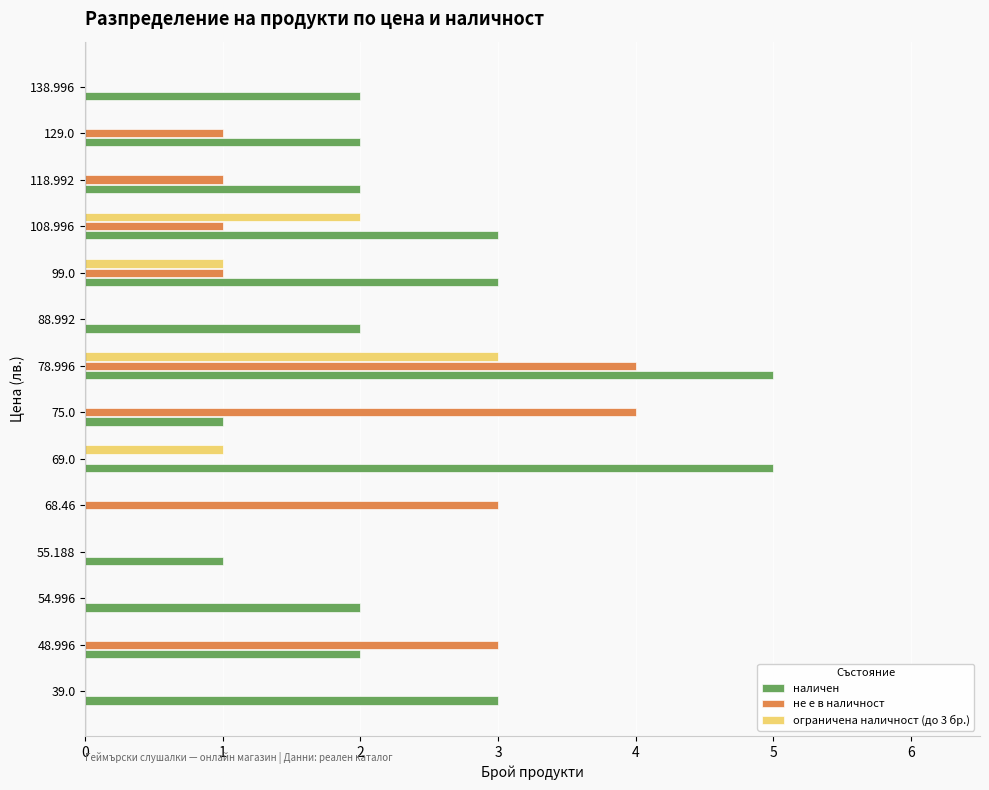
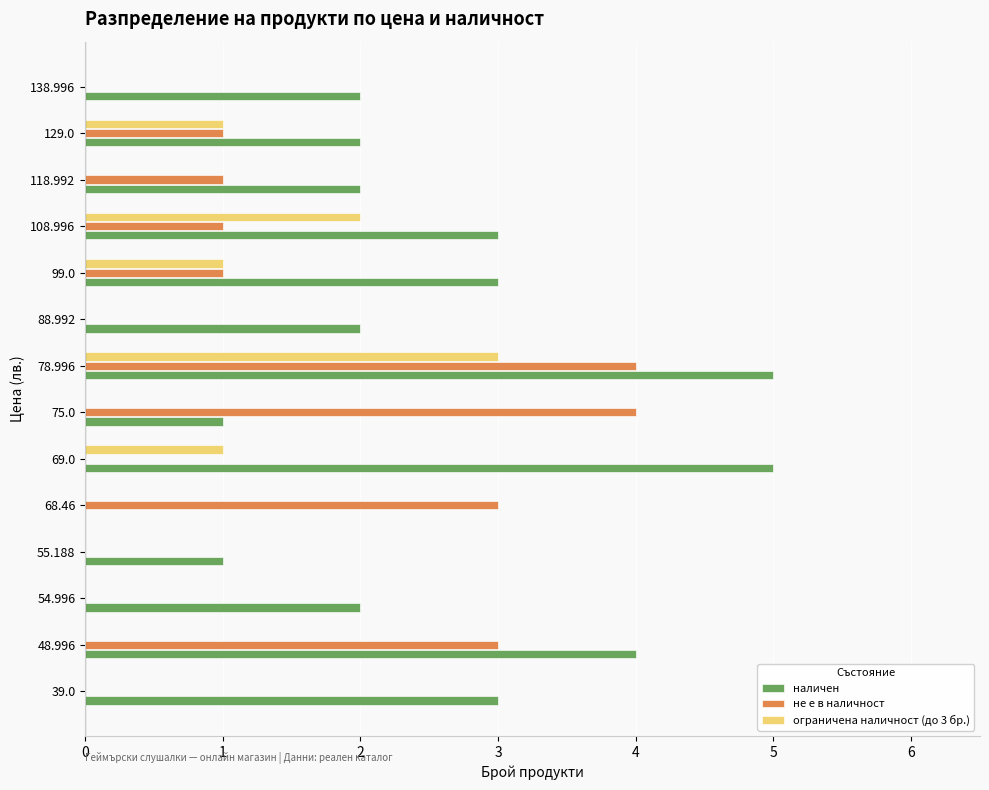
  {
    "наличен": {
      "138.996": 2,
      "129.0": 2,
      "118.992": 2,
      "108.996": 3,
      "99.0": 3,
      "88.992": 2,
      "78.996": 5,
      "75.0": 1,
      "69.0": 5,
      "68.46": 0,
      "55.188": 1,
      "54.996": 2,
-     "48.996": 2,
+     "48.996": 4,
      "39.0": 3
    },
    "не е в наличност": {
      "138.996": 0,
      "129.0": 1,
      "118.992": 1,
      "108.996": 1,
      "99.0": 1,
      "88.992": 0,
      "78.996": 4,
      "75.0": 4,
      "69.0": 0,
      "68.46": 3,
      "55.188": 0,
      "54.996": 0,
      "48.996": 3,
      "39.0": 0
    },
    "ограничена наличност (до 3 бр.)": {
      "138.996": 0,
-     "129.0": 0,
+     "129.0": 1,
      "118.992": 0,
      "108.996": 2,
      "99.0": 1,
      "88.992": 0,
      "78.996": 3,
      "75.0": 0,
      "69.0": 1,
      "68.46": 0,
      "55.188": 0,
      "54.996": 0,
      "48.996": 0,
      "39.0": 0
    }
  }
